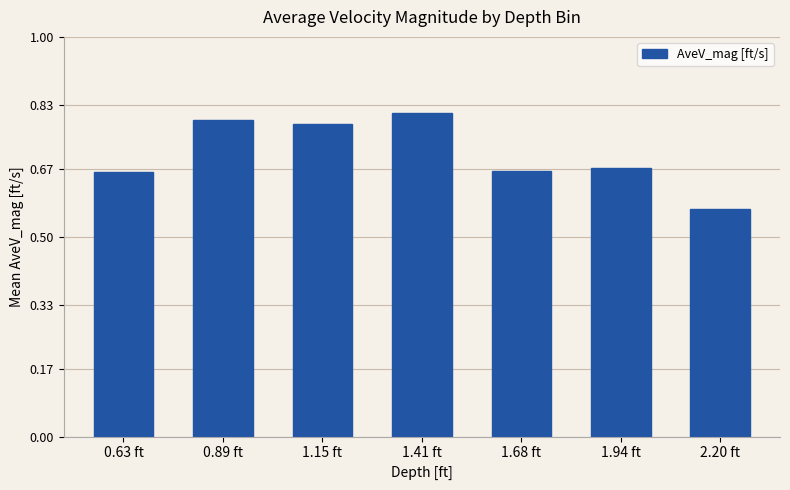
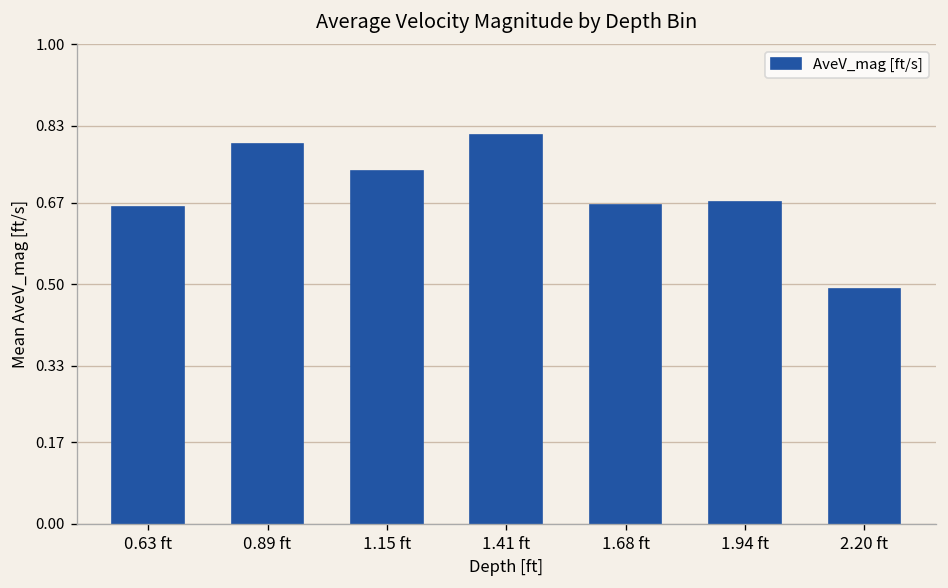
  {
    "0.63 ft": 0.66,
    "0.89 ft": 0.79,
-   "1.15 ft": 0.78,
+   "1.15 ft": 0.74,
    "1.41 ft": 0.81,
    "1.68 ft": 0.66,
    "1.94 ft": 0.67,
-   "2.20 ft": 0.57
+   "2.20 ft": 0.49
  }
